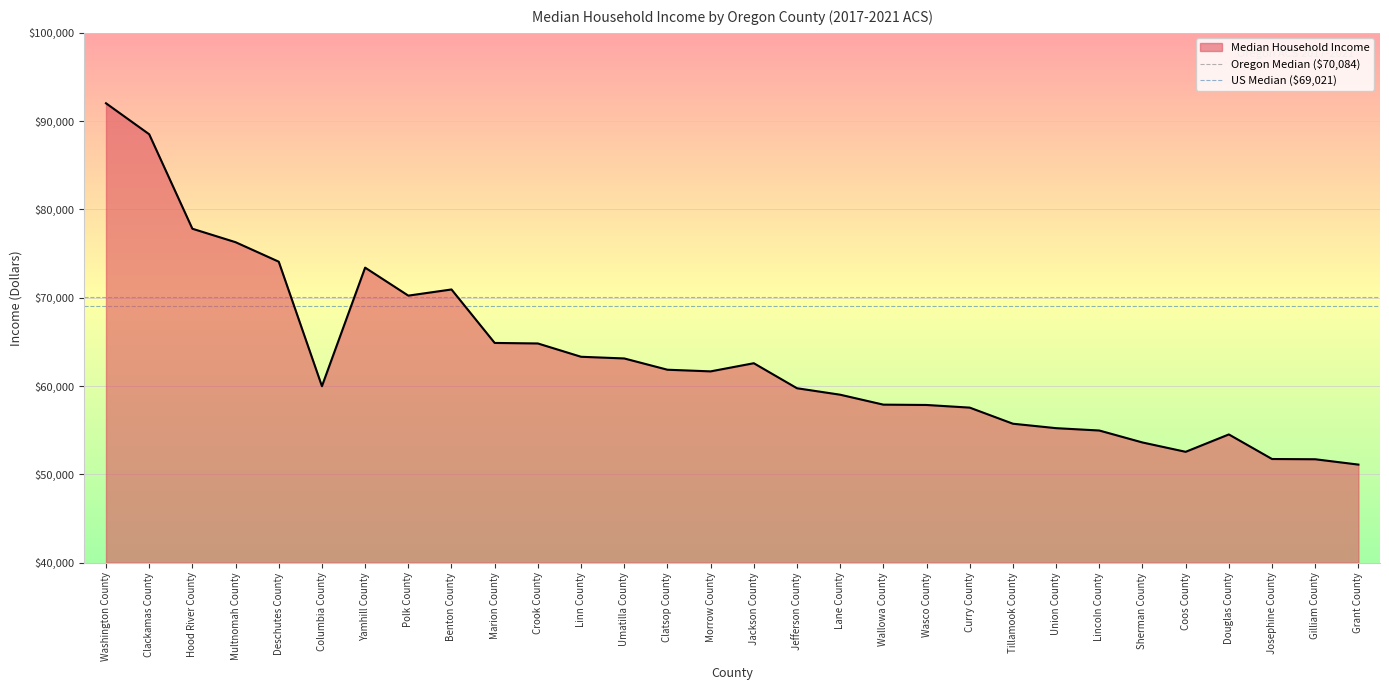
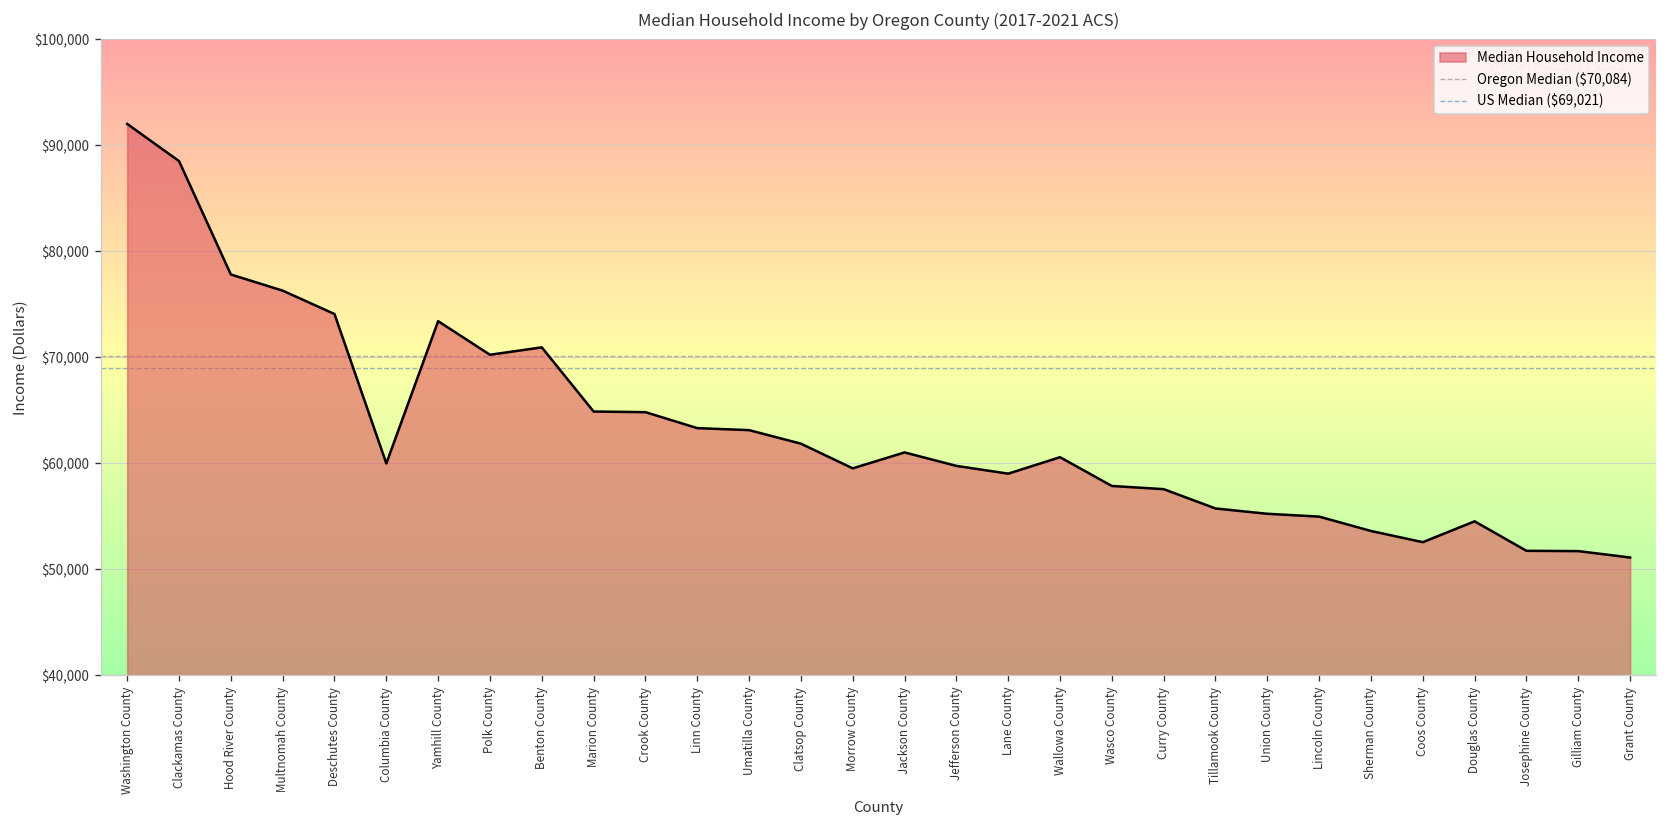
  {
    "Washington County": "$92,000",
    "Clackamas County": "$89,000",
    "Hood River County": "$78,000",
    "Multnomah County": "$76,000",
    "Deschutes County": "$74,000",
    "Columbia County": "$60,000",
    "Yamhill County": "$73,000",
    "Polk County": "$70,000",
    "Benton County": "$71,000",
    "Marion County": "$65,000",
    "Crook County": "$65,000",
    "Linn County": "$63,000",
    "Umatilla County": "$63,000",
    "Clatsop County": "$62,000",
-   "Morrow County": "$62,000",
-   "Jackson County": "$63,000",
+   "Morrow County": "$60,000",
+   "Jackson County": "$61,000",
    "Jefferson County": "$60,000",
    "Lane County": "$59,000",
-   "Wallowa County": "$58,000",
+   "Wallowa County": "$61,000",
    "Wasco County": "$58,000",
    "Curry County": "$58,000",
    "Tillamook County": "$56,000",
    "Union County": "$55,000",
    "Lincoln County": "$55,000",
    "Sherman County": "$54,000",
    "Coos County": "$53,000",
    "Douglas County": "$55,000",
    "Josephine County": "$52,000",
    "Gilliam County": "$52,000",
    "Grant County": "$51,000"
  }
